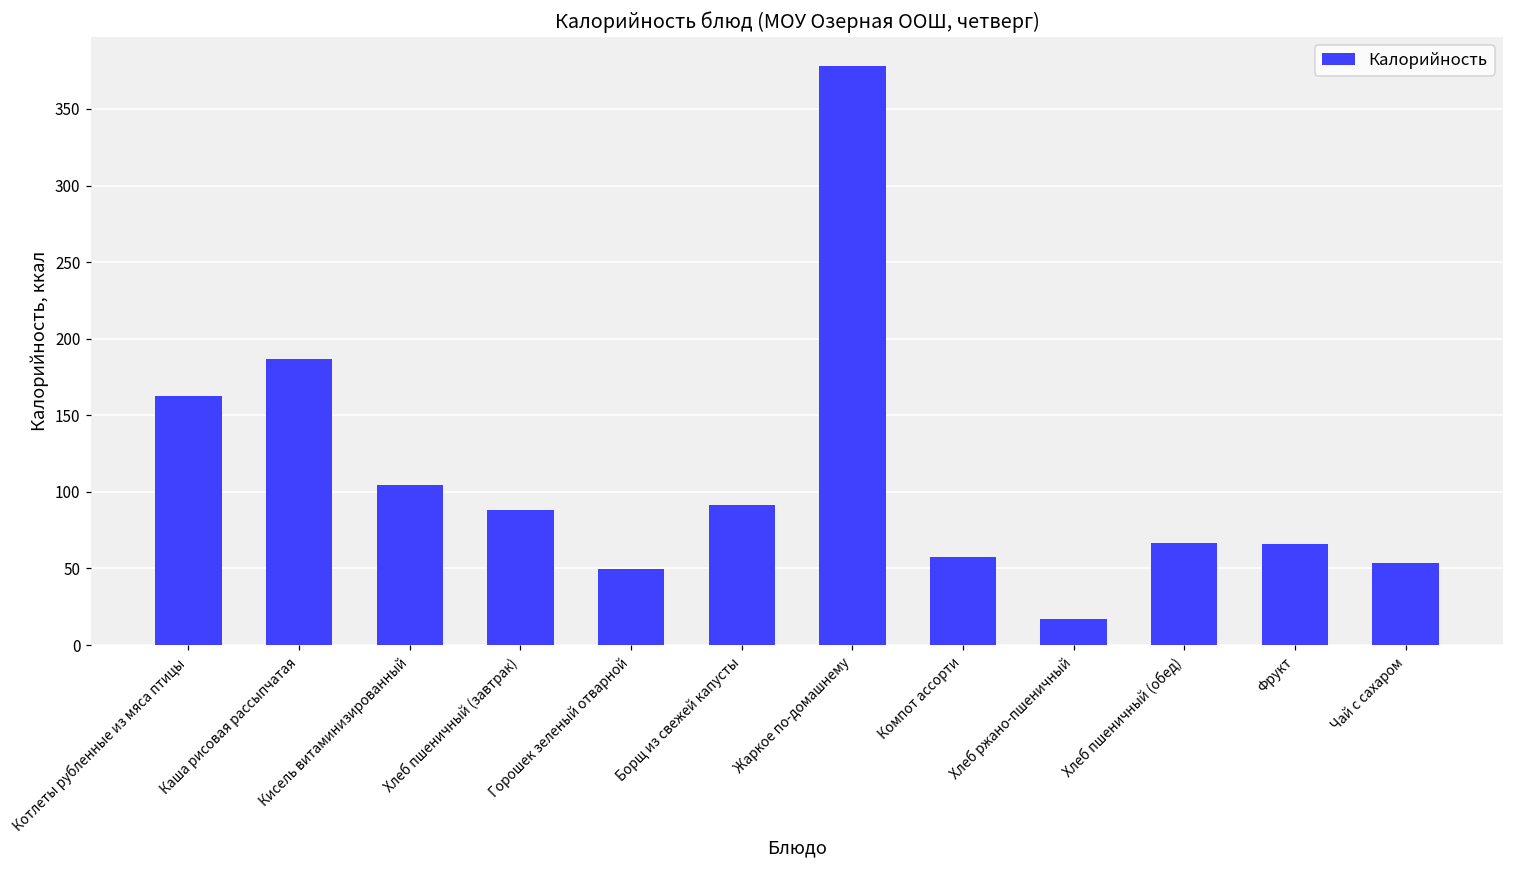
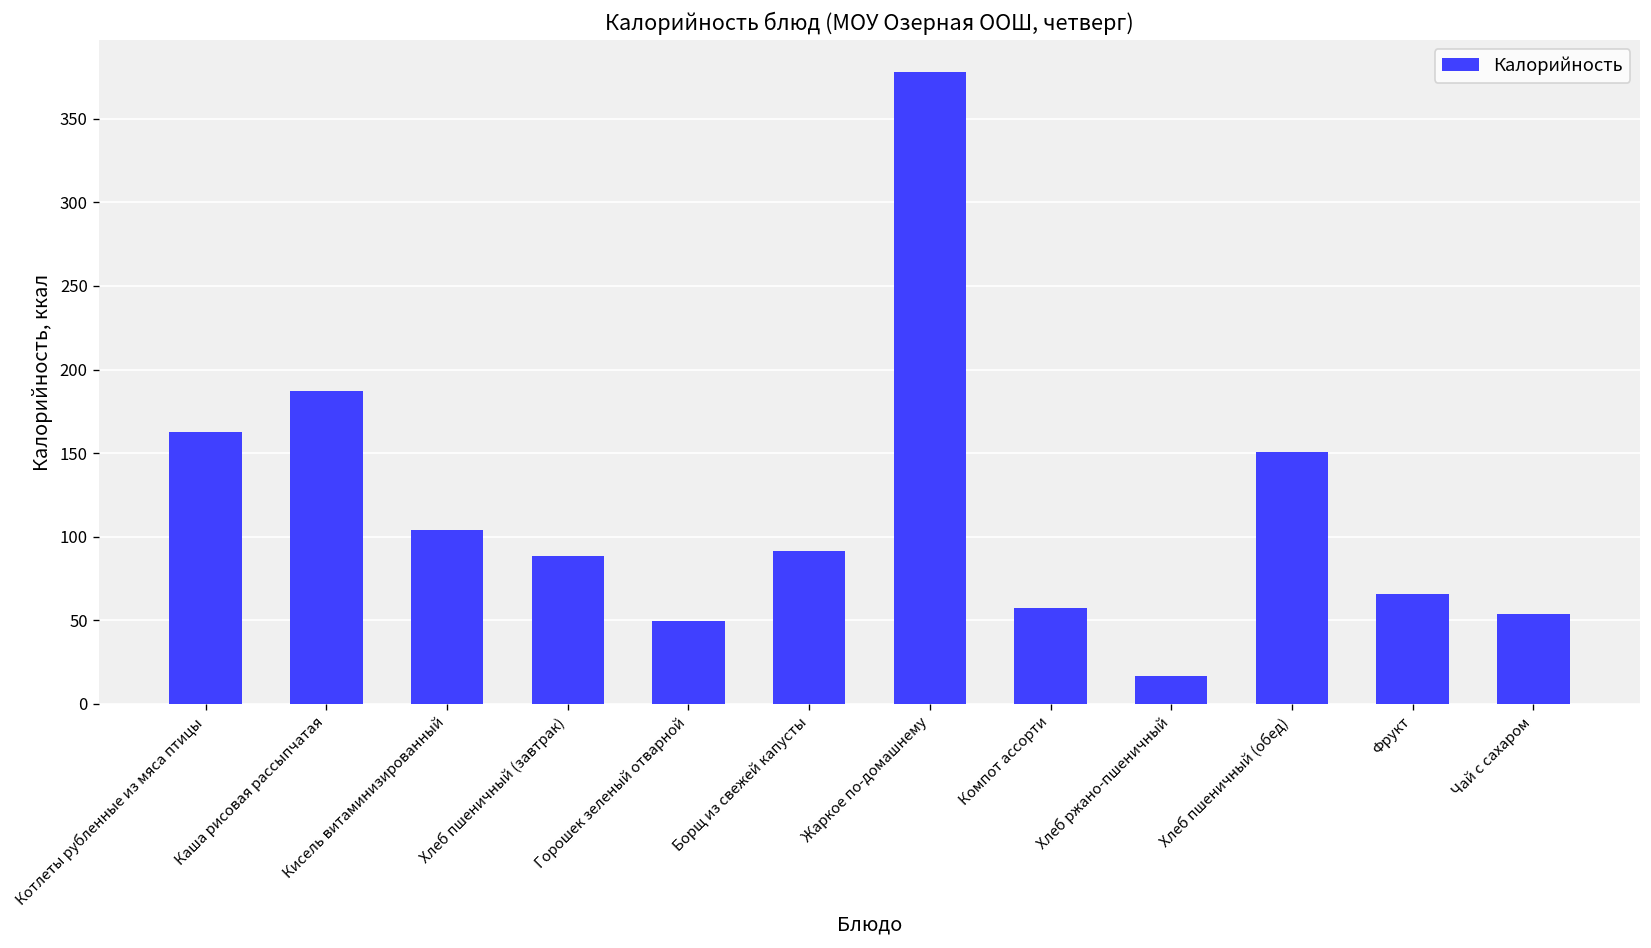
  {
    "Котлеты рубленные из мяса птицы": 163,
    "Каша рисовая рассыпчатая": 187,
    "Кисель витаминизированный": 104,
    "Хлеб пшеничный (завтрак)": 88,
    "Горошек зеленый отварной": 50,
    "Борщ из свежей капусты": 92,
    "Жаркое по-домашнему": 378,
    "Компот ассорти": 57,
    "Хлеб ржано-пшеничный": 17,
-   "Хлеб пшеничный (обед)": 66,
+   "Хлеб пшеничный (обед)": 151,
    "Фрукт": 66,
    "Чай с сахаром": 53
  }
